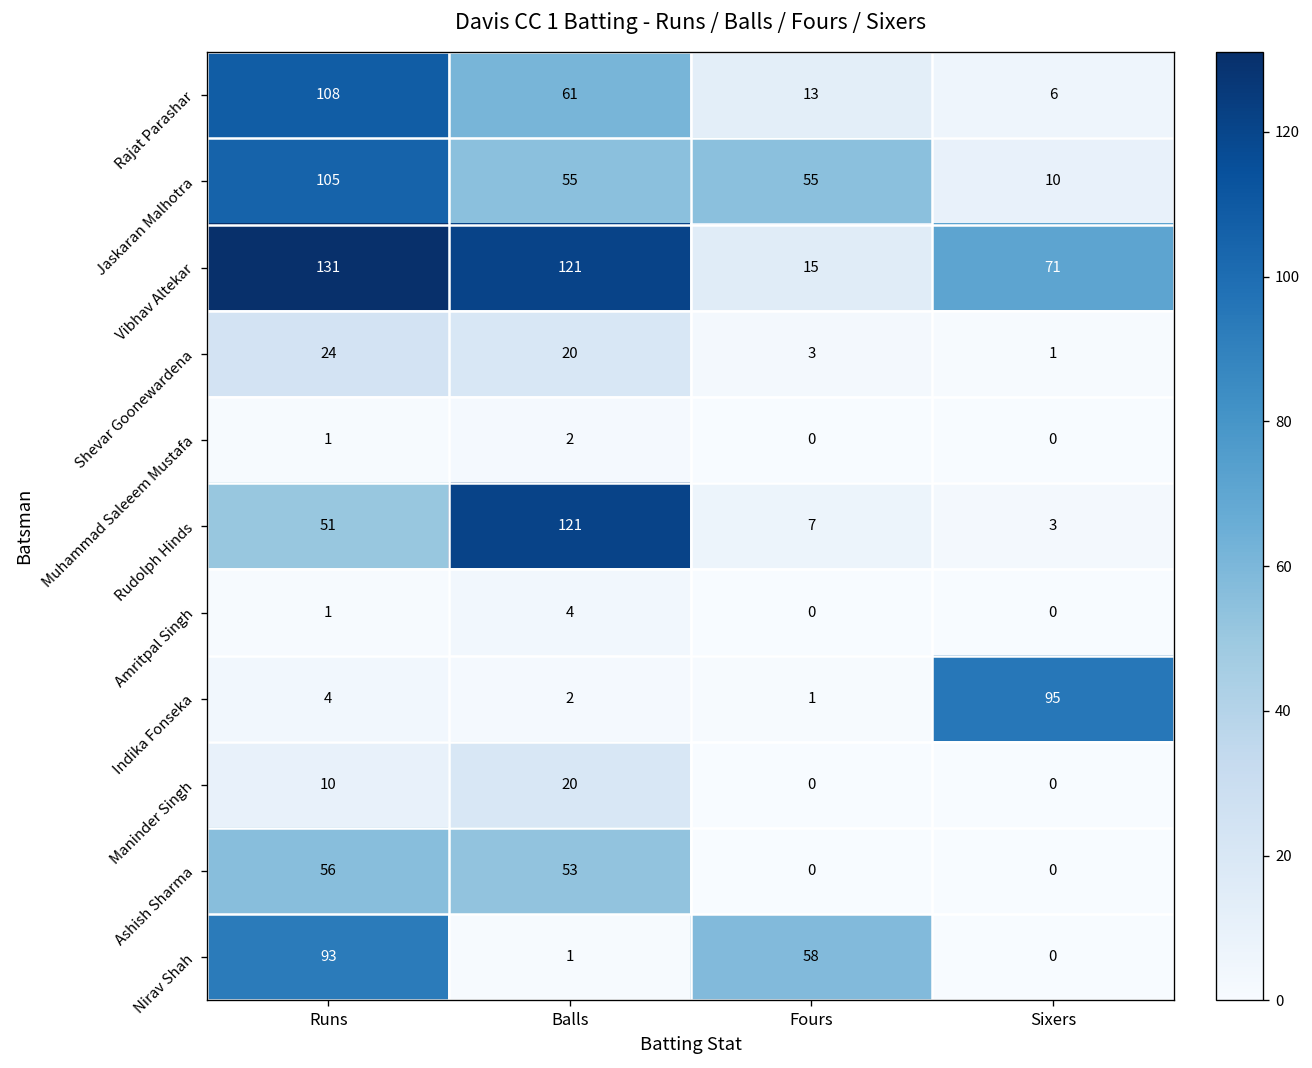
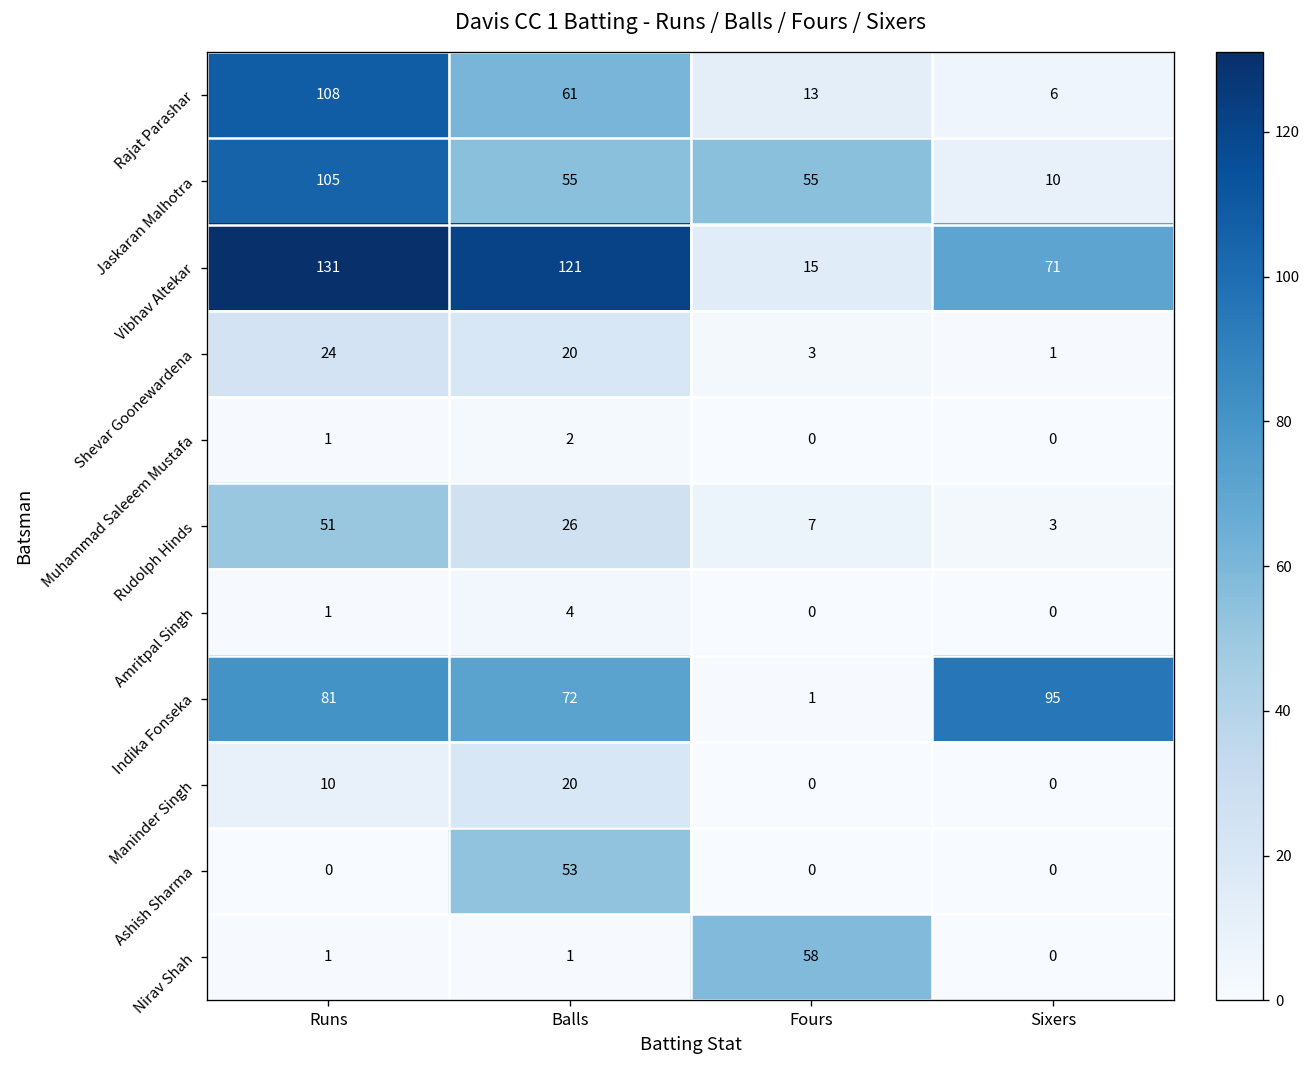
  {
    "Rajat Parashar": {
      "Runs": 108,
      "Balls": 61,
      "Fours": 13,
      "Sixers": 6
    },
    "Jaskaran Malhotra": {
      "Runs": 105,
      "Balls": 55,
      "Fours": 55,
      "Sixers": 10
    },
    "Vibhav Altekar": {
      "Runs": 131,
      "Balls": 121,
      "Fours": 15,
      "Sixers": 71
    },
    "Shevar Goonewardena": {
      "Runs": 24,
      "Balls": 20,
      "Fours": 3,
      "Sixers": 1
    },
    "Muhammad Saleeem Mustafa": {
      "Runs": 1,
      "Balls": 2,
      "Fours": 0,
      "Sixers": 0
    },
    "Rudolph Hinds": {
      "Runs": 51,
-     "Balls": 121,
+     "Balls": 26,
      "Fours": 7,
      "Sixers": 3
    },
    "Amritpal Singh": {
      "Runs": 1,
      "Balls": 4,
      "Fours": 0,
      "Sixers": 0
    },
    "Indika Fonseka": {
-     "Runs": 4,
-     "Balls": 2,
+     "Runs": 81,
+     "Balls": 72,
      "Fours": 1,
      "Sixers": 95
    },
    "Maninder Singh": {
      "Runs": 10,
      "Balls": 20,
      "Fours": 0,
      "Sixers": 0
    },
    "Ashish Sharma": {
-     "Runs": 56,
+     "Runs": 0,
      "Balls": 53,
      "Fours": 0,
      "Sixers": 0
    },
    "Nirav Shah": {
-     "Runs": 93,
+     "Runs": 1,
      "Balls": 1,
      "Fours": 58,
      "Sixers": 0
    }
  }
